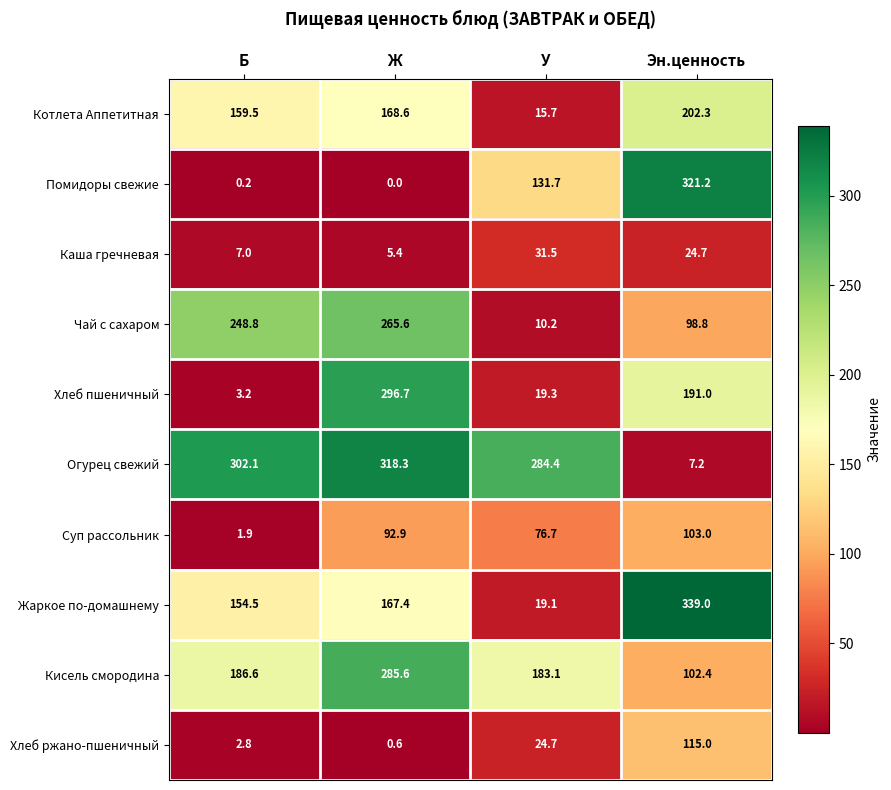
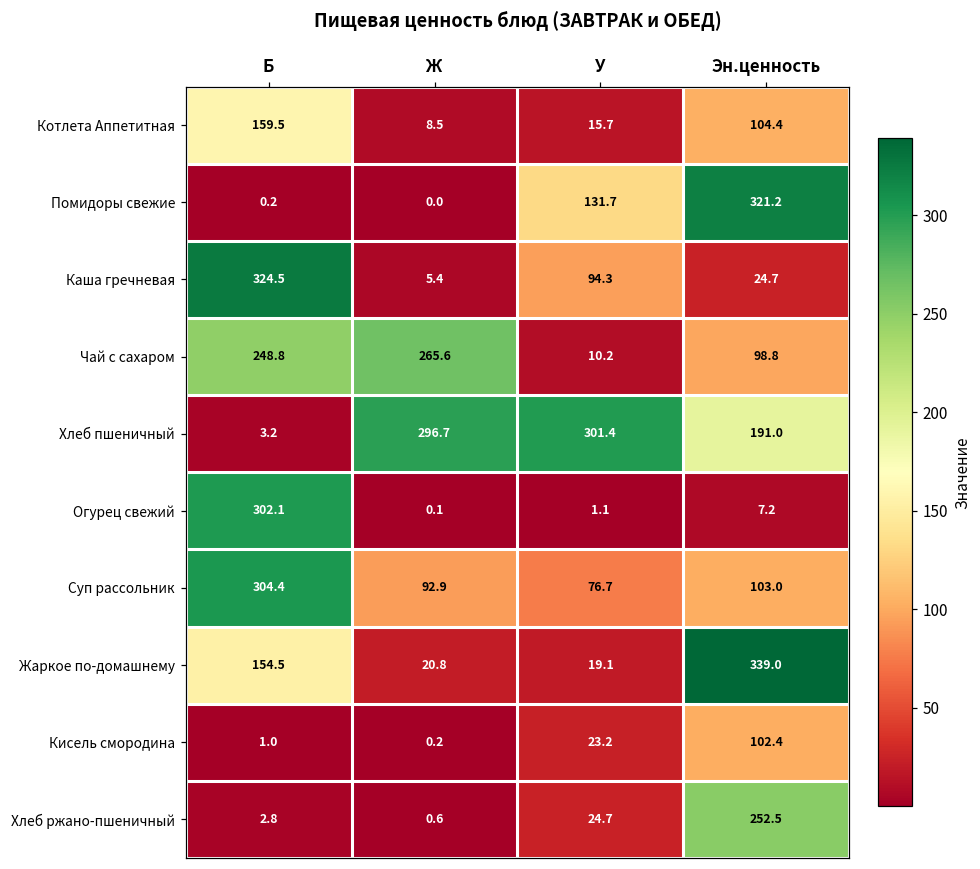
  {
    "Котлета Аппетитная": {
      "Б": 159.5,
-     "Ж": 168.6,
+     "Ж": 8.5,
      "У": 15.7,
-     "Эн.ценность": 202.3
+     "Эн.ценность": 104.4
    },
    "Помидоры свежие": {
      "Б": 0.2,
      "Ж": 0.0,
      "У": 131.7,
      "Эн.ценность": 321.2
    },
    "Каша гречневая": {
-     "Б": 7.0,
+     "Б": 324.5,
      "Ж": 5.4,
-     "У": 31.5,
+     "У": 94.3,
      "Эн.ценность": 24.7
    },
    "Чай с сахаром": {
      "Б": 248.8,
      "Ж": 265.6,
      "У": 10.2,
      "Эн.ценность": 98.8
    },
    "Хлеб пшеничный": {
      "Б": 3.2,
      "Ж": 296.7,
-     "У": 19.3,
+     "У": 301.4,
      "Эн.ценность": 191.0
    },
    "Огурец свежий": {
      "Б": 302.1,
-     "Ж": 318.3,
-     "У": 284.4,
+     "Ж": 0.1,
+     "У": 1.1,
      "Эн.ценность": 7.2
    },
    "Суп рассольник": {
-     "Б": 1.9,
+     "Б": 304.4,
      "Ж": 92.9,
      "У": 76.7,
      "Эн.ценность": 103.0
    },
    "Жаркое по-домашнему": {
      "Б": 154.5,
-     "Ж": 167.4,
+     "Ж": 20.8,
      "У": 19.1,
      "Эн.ценность": 339.0
    },
    "Кисель смородина": {
-     "Б": 186.6,
-     "Ж": 285.6,
-     "У": 183.1,
+     "Б": 1.0,
+     "Ж": 0.2,
+     "У": 23.2,
      "Эн.ценность": 102.4
    },
    "Хлеб ржано-пшеничный": {
      "Б": 2.8,
      "Ж": 0.6,
      "У": 24.7,
-     "Эн.ценность": 115.0
+     "Эн.ценность": 252.5
    }
  }
